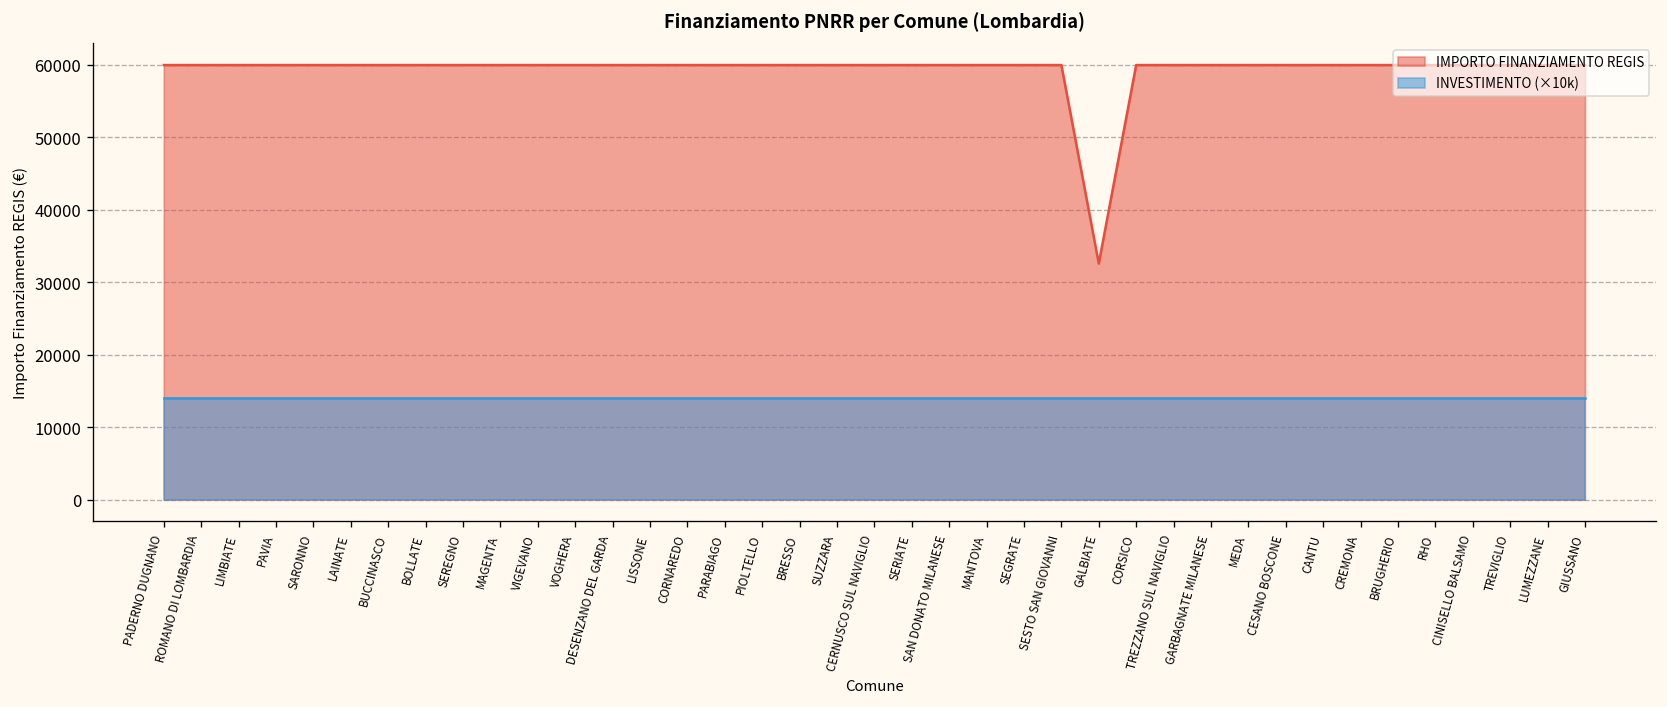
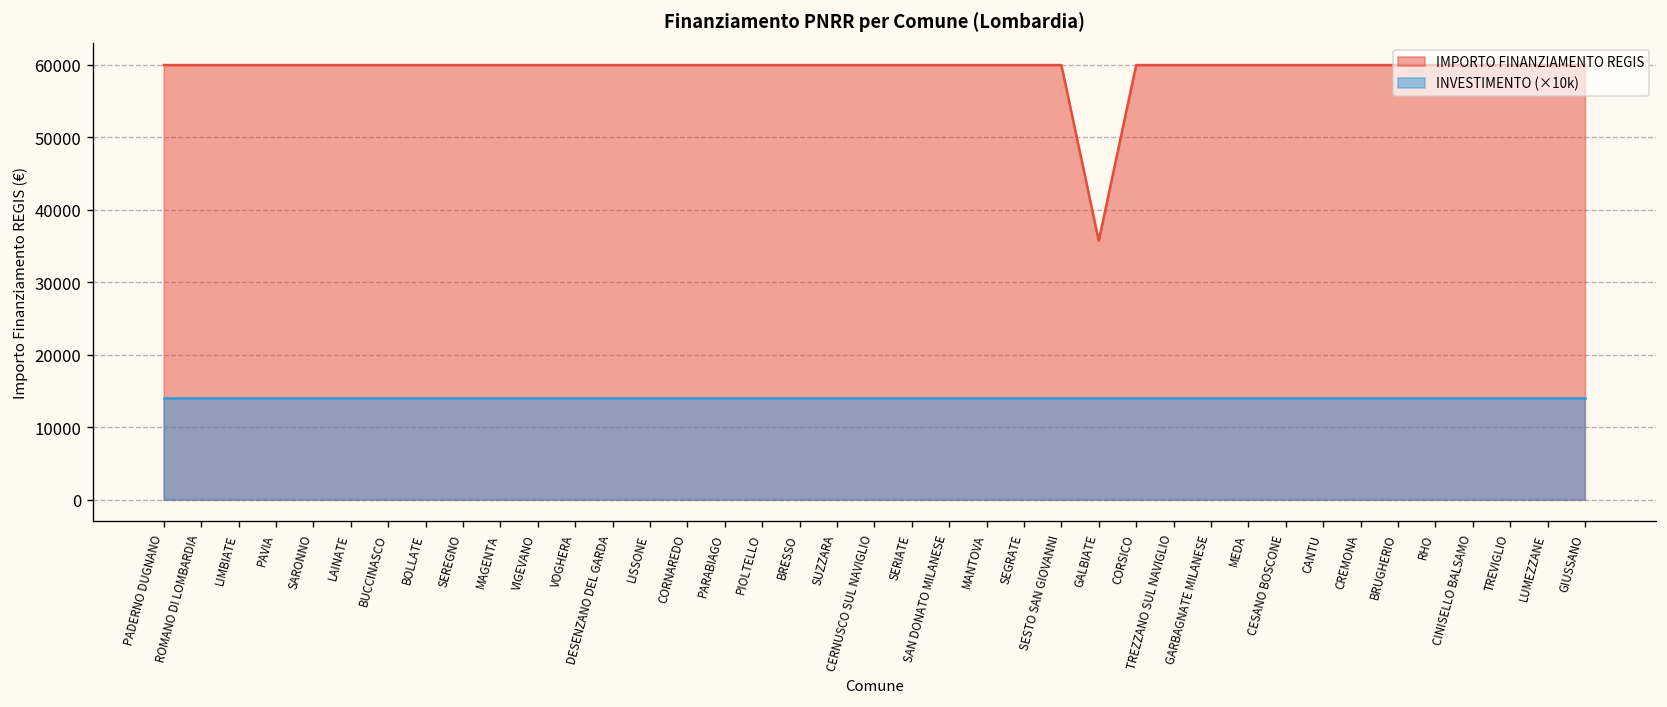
  {
    "IMPORTO FINANZIAMENTO REGIS": {
      "PADERNO DUGNANO": 60000,
      "ROMANO DI LOMBARDIA": 60000,
      "LIMBIATE": 60000,
      "PAVIA": 60000,
      "SARONNO": 60000,
      "LAINATE": 60000,
      "BUCCINASCO": 60000,
      "BOLLATE": 60000,
      "SEREGNO": 60000,
      "MAGENTA": 60000,
      "VIGEVANO": 60000,
      "VOGHERA": 60000,
      "DESENZANO DEL GARDA": 60000,
      "LISSONE": 60000,
      "CORNAREDO": 60000,
      "PARABIAGO": 60000,
      "PIOLTELLO": 60000,
      "BRESSO": 60000,
      "SUZZARA": 60000,
      "CERNUSCO SUL NAVIGLIO": 60000,
      "SERIATE": 60000,
      "SAN DONATO MILANESE": 60000,
      "MANTOVA": 60000,
      "SEGRATE": 60000,
      "SESTO SAN GIOVANNI": 60000,
-     "GALBIATE": 33000,
+     "GALBIATE": 36000,
      "CORSICO": 60000,
      "TREZZANO SUL NAVIGLIO": 60000,
      "GARBAGNATE MILANESE": 60000,
      "MEDA": 60000,
      "CESANO BOSCONE": 60000,
      "CANTU": 60000,
      "CREMONA": 60000
    },
    "INVESTIMENTO (×10k)": {
      "PADERNO DUGNANO": 14000,
      "ROMANO DI LOMBARDIA": 14000,
      "LIMBIATE": 14000,
      "PAVIA": 14000,
      "SARONNO": 14000,
      "LAINATE": 14000,
      "BUCCINASCO": 14000,
      "BOLLATE": 14000,
      "SEREGNO": 14000,
      "MAGENTA": 14000,
      "VIGEVANO": 14000,
      "VOGHERA": 14000,
      "DESENZANO DEL GARDA": 14000,
      "LISSONE": 14000,
      "CORNAREDO": 14000,
      "PARABIAGO": 14000,
      "PIOLTELLO": 14000,
      "BRESSO": 14000,
      "SUZZARA": 14000,
      "CERNUSCO SUL NAVIGLIO": 14000,
      "SERIATE": 14000,
      "SAN DONATO MILANESE": 14000,
      "MANTOVA": 14000,
      "SEGRATE": 14000,
      "SESTO SAN GIOVANNI": 14000,
      "GALBIATE": 14000,
      "CORSICO": 14000,
      "TREZZANO SUL NAVIGLIO": 14000,
      "GARBAGNATE MILANESE": 14000,
      "MEDA": 14000,
      "CESANO BOSCONE": 14000,
      "CANTU": 14000,
      "CREMONA": 14000,
      "BRUGHERIO": 14000,
      "RHO": 14000,
      "CINISELLO BALSAMO": 14000,
      "TREVIGLIO": 14000,
      "LUMEZZANE": 14000,
      "GIUSSANO": 14000
    }
  }
